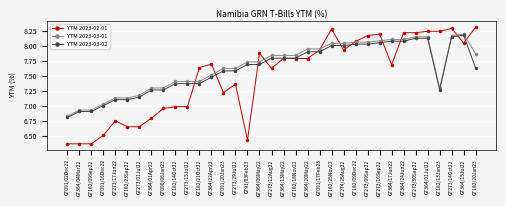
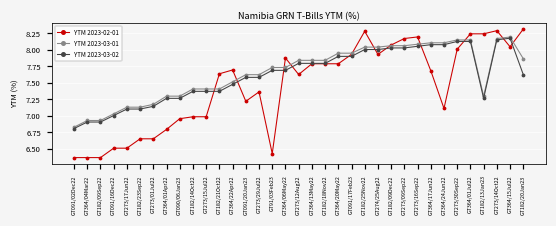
  {
    "YTM 2023-02-01": {
      "GT091/02Dec22": 6.4,
      "GT364/04Mar22": 6.4,
      "GT182/09Sep22": 6.4,
      "GT091/16Dec22": 6.5,
-     "GT273/17Jun22": 6.7,
+     "GT273/17Jun22": 6.5,
      "GT182/23Sep22": 6.6,
      "GT273/01Jul22": 6.6,
      "GT364/01Apr22": 6.8,
      "GT090/06Jan23": 7.0,
      "GT182/14Oct22": 7.0,
      "GT273/15Jul22": 7.0,
      "GT182/21Oct22": 7.6,
      "GT364/22Apr22": 7.7,
      "GT091/20Jan23": 7.2,
      "GT273/29Jul22": 7.4,
      "GT91/03Feb23": 6.4,
      "GT364/06May22": 7.9,
      "GT273/12Aug22": 7.6,
      "GT364/20May22": 7.8,
      "GT182/25Nov22": 8.3,
      "GT274/25Aug22": 7.9,
      "GT273/09Sep22": 8.2,
      "GT273/16Sep22": 8.2,
      "GT364/17Jun22": 7.7,
-     "GT364/24Jun22": 8.2,
-     "GT273/30Sep22": 8.2,
+     "GT364/24Jun22": 7.1,
+     "GT273/30Sep22": 8.0,
      "GT364/01Jul22": 8.2,
      "GT182/13Jan23": 8.2,
      "GT273/14Oct22": 8.3,
      "GT364/15Jul22": 8.0,
      "GT182/20Jan23": 8.3
    },
    "YTM 2023-03-01": {
      "GT91/03Feb23": 7.7,
      "GT364/06May22": 7.7,
      "GT273/12Aug22": 7.8,
      "GT364/13May22": 7.8,
      "GT182/18Nov22": 7.8,
      "GT364/20May22": 7.9,
      "GT182/20Jan23": 7.9
    },
    "YTM 2023-03-02": {
      "GT91/03Feb23": 7.7,
      "GT364/06May22": 7.7,
      "GT273/12Aug22": 7.8,
      "GT364/20May22": 7.9,
      "GT182/20Jan23": 7.6
    }
  }
